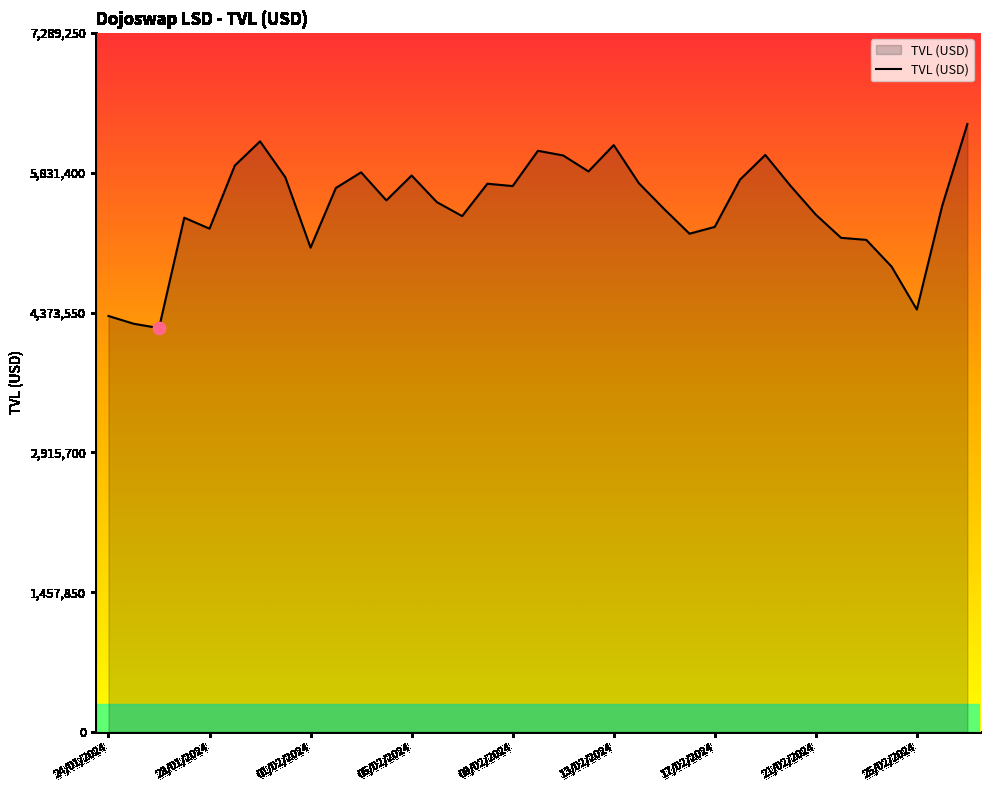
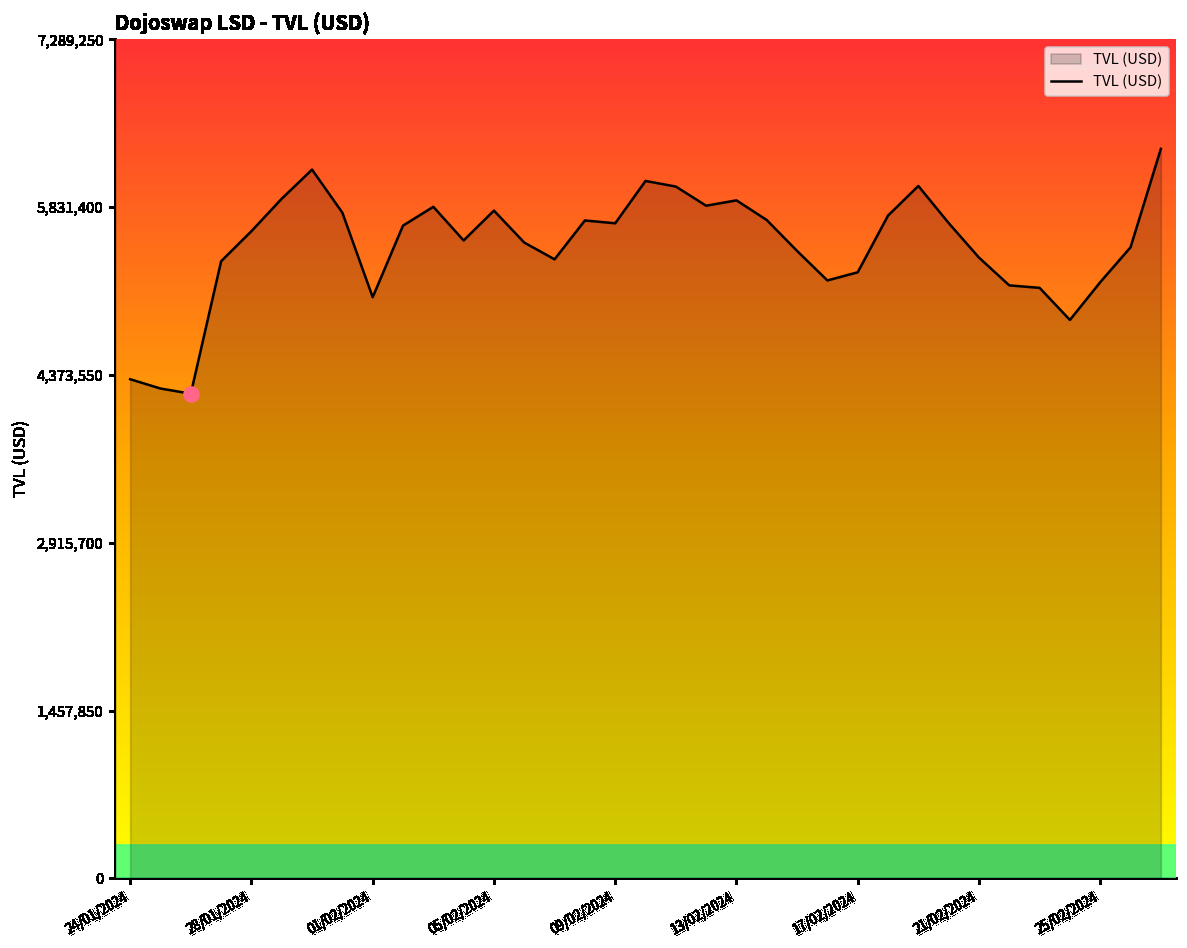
  {
    "TVL (USD)": {
      "24/01/2024": "4,300,000",
-     "28/01/2024": "5,200,000",
+     "28/01/2024": "5,600,000",
      "01/02/2024": "5,000,000",
      "05/02/2024": "5,800,000",
      "09/02/2024": "5,700,000",
-     "13/02/2024": "6,100,000",
+     "13/02/2024": "5,900,000",
      "17/02/2024": "5,300,000",
      "21/02/2024": "5,400,000",
-     "25/02/2024": "4,400,000"
+     "25/02/2024": "5,200,000"
    }
  }
